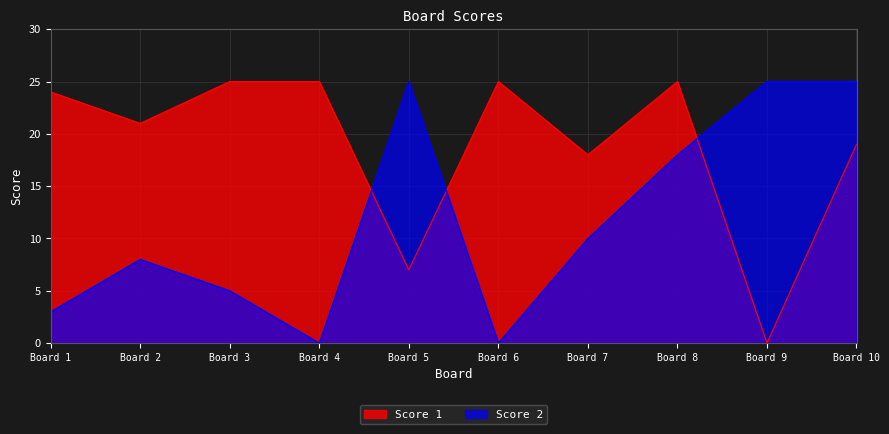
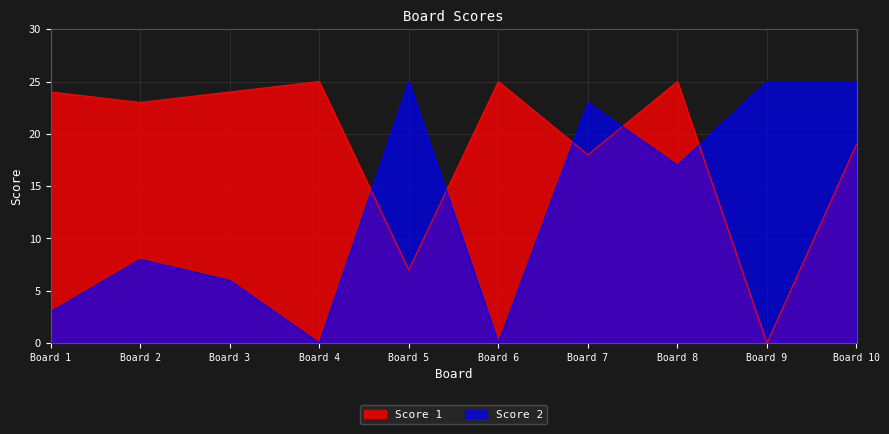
  {
    "Score 1": {
      "Board 1": 24,
-     "Board 2": 21,
-     "Board 3": 25,
+     "Board 2": 23,
+     "Board 3": 24,
      "Board 4": 25,
      "Board 5": 7,
      "Board 6": 25,
      "Board 7": 18,
      "Board 8": 25,
      "Board 9": 0,
      "Board 10": 19
    },
    "Score 2": {
      "Board 1": 3,
      "Board 2": 8,
-     "Board 3": 5,
+     "Board 3": 6,
      "Board 4": 0,
      "Board 5": 25,
      "Board 6": 0,
-     "Board 7": 10,
-     "Board 8": 18,
+     "Board 7": 23,
+     "Board 8": 17,
      "Board 9": 25,
      "Board 10": 25
    }
  }
